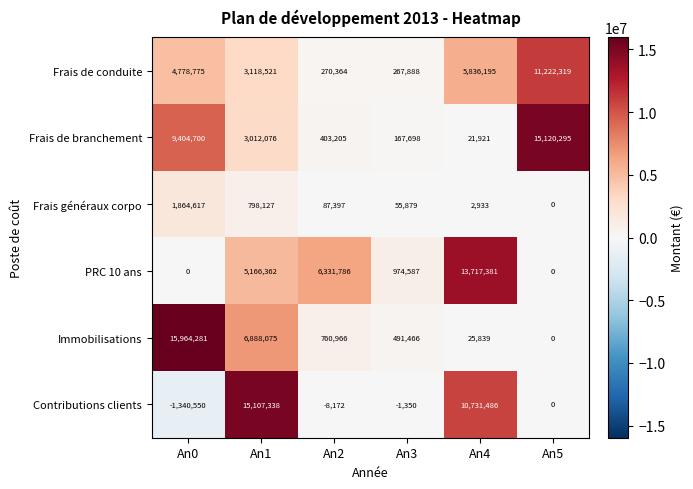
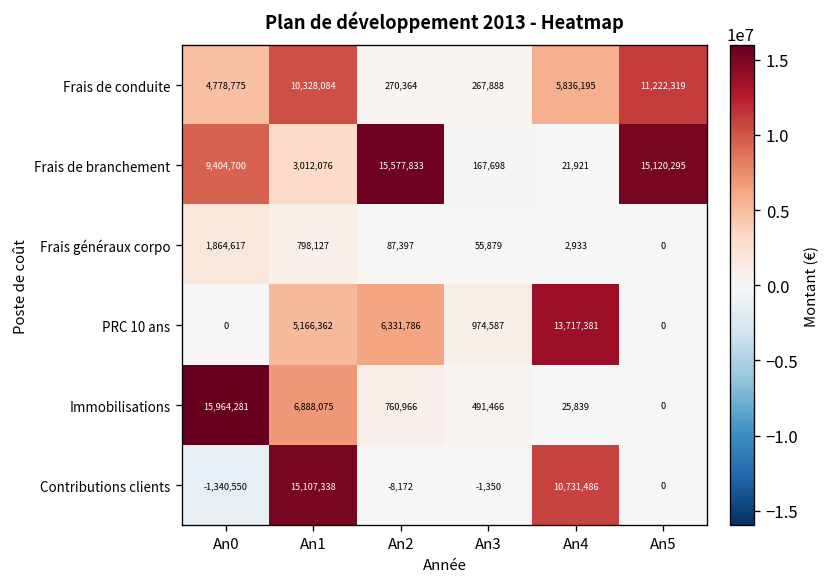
  {
    "Frais de conduite": {
      "An0": "4,778,775",
-     "An1": "3,118,521",
+     "An1": "10,328,084",
      "An2": "270,364",
      "An3": "267,888",
      "An4": "5,836,195",
      "An5": "11,222,319"
    },
    "Frais de branchement": {
      "An0": "9,404,700",
      "An1": "3,012,076",
-     "An2": "403,205",
+     "An2": "15,577,833",
      "An3": "167,698",
      "An4": "21,921",
      "An5": "15,120,295"
    },
    "Frais généraux corpo": {
      "An0": "1,864,617",
      "An1": "798,127",
      "An2": "87,397",
      "An3": "55,879",
      "An4": "2,933",
      "An5": "0"
    },
    "PRC 10 ans": {
      "An0": "0",
      "An1": "5,166,362",
      "An2": "6,331,786",
      "An3": "974,587",
      "An4": "13,717,381",
      "An5": "0"
    },
    "Immobilisations": {
      "An0": "15,964,281",
      "An1": "6,888,075",
      "An2": "760,966",
      "An3": "491,466",
      "An4": "25,839",
      "An5": "0"
    },
    "Contributions clients": {
      "An0": "-1,340,550",
      "An1": "15,107,338",
      "An2": "-8,172",
      "An3": "-1,350",
      "An4": "10,731,486",
      "An5": "0"
    }
  }
